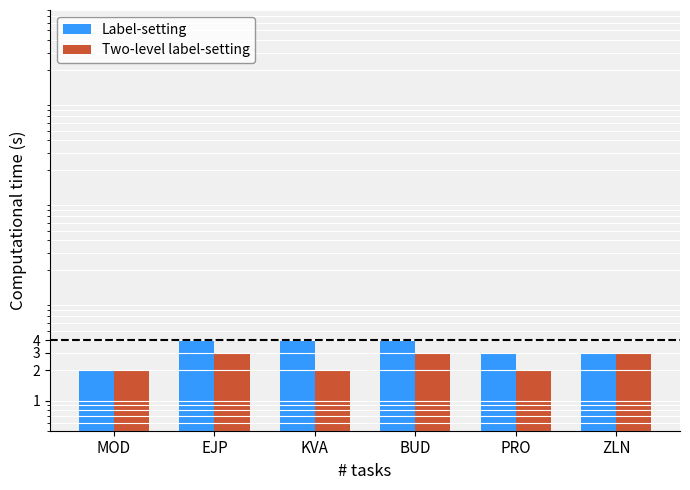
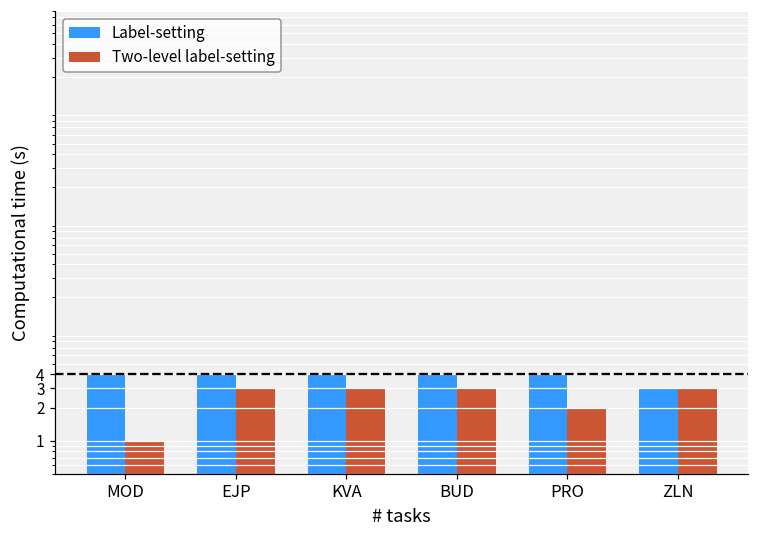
  {
    "Label-setting": {
-     "MOD": 2,
+     "MOD": 4,
      "EJP": 4,
      "KVA": 4,
      "BUD": 4,
-     "PRO": 3,
+     "PRO": 4,
      "ZLN": 3
    },
    "Two-level label-setting": {
-     "MOD": 2,
+     "MOD": 1,
      "EJP": 3,
-     "KVA": 2,
+     "KVA": 3,
      "BUD": 3,
      "PRO": 2,
      "ZLN": 3
    }
  }
